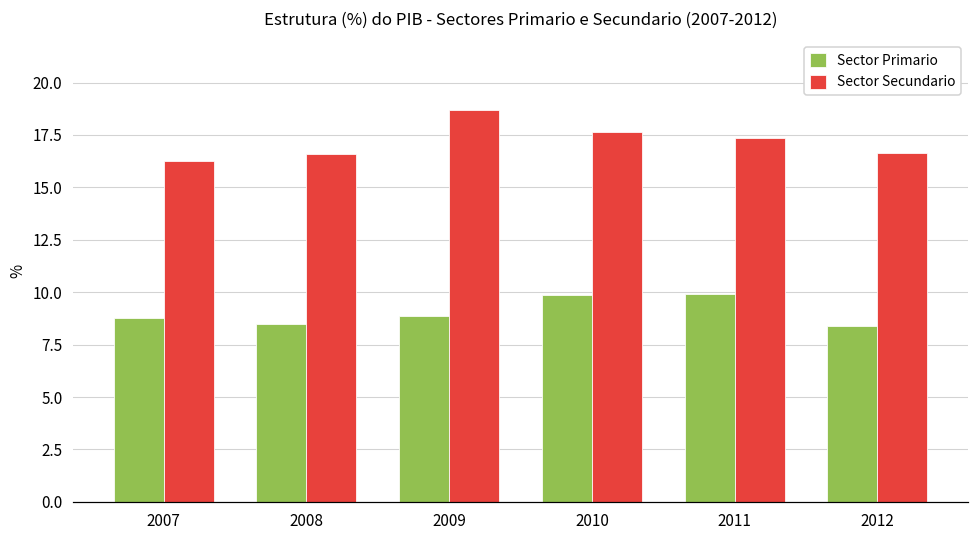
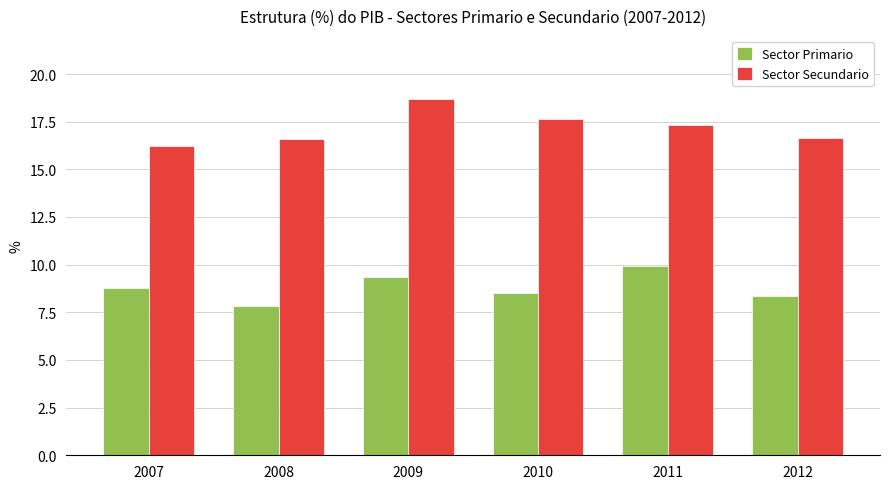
  {
    "Sector Primario": {
      "2007": 8.7,
-     "2008": 8.5,
-     "2009": 8.9,
-     "2010": 9.9,
+     "2008": 7.8,
+     "2009": 9.3,
+     "2010": 8.5,
      "2011": 9.9,
      "2012": 8.4
    },
    "Sector Secundario": {
      "2007": 16.2,
      "2008": 16.6,
      "2009": 18.7,
      "2010": 17.6,
      "2011": 17.4,
      "2012": 16.6
    }
  }
